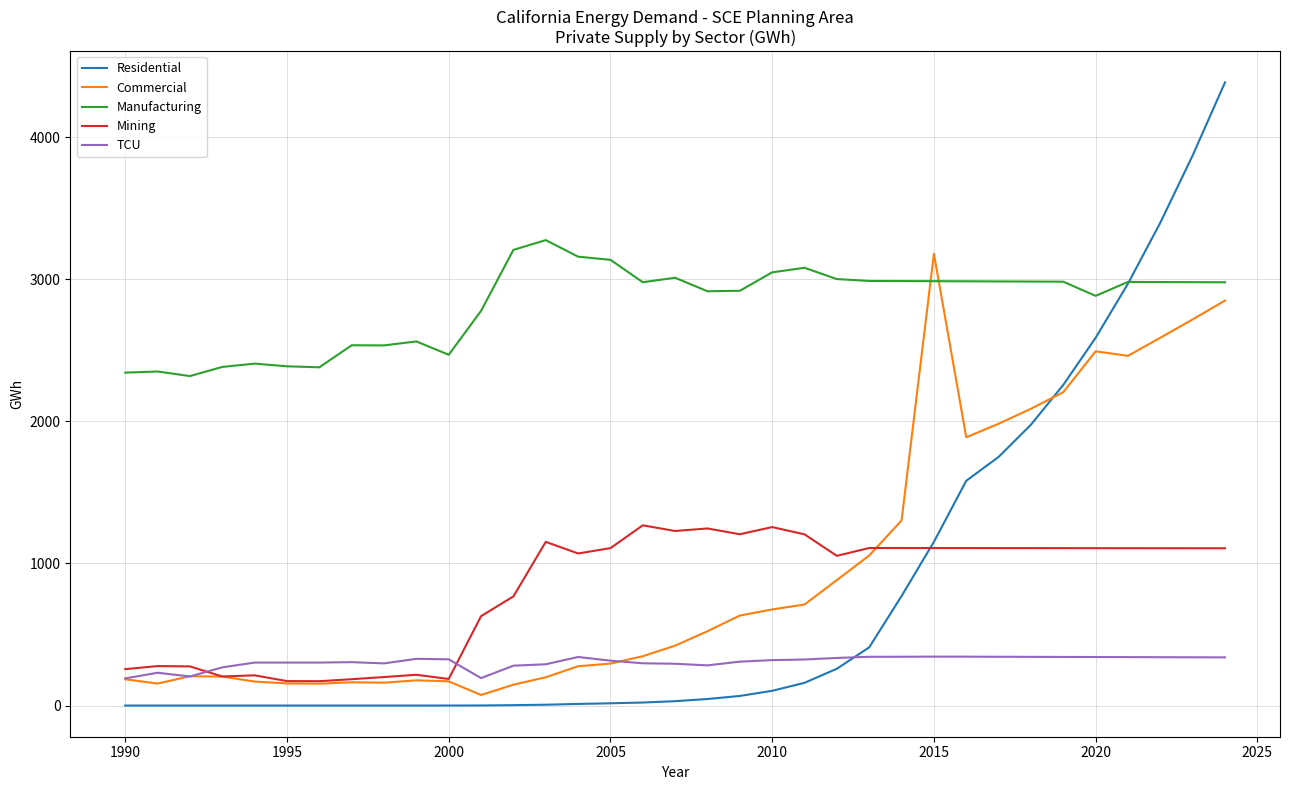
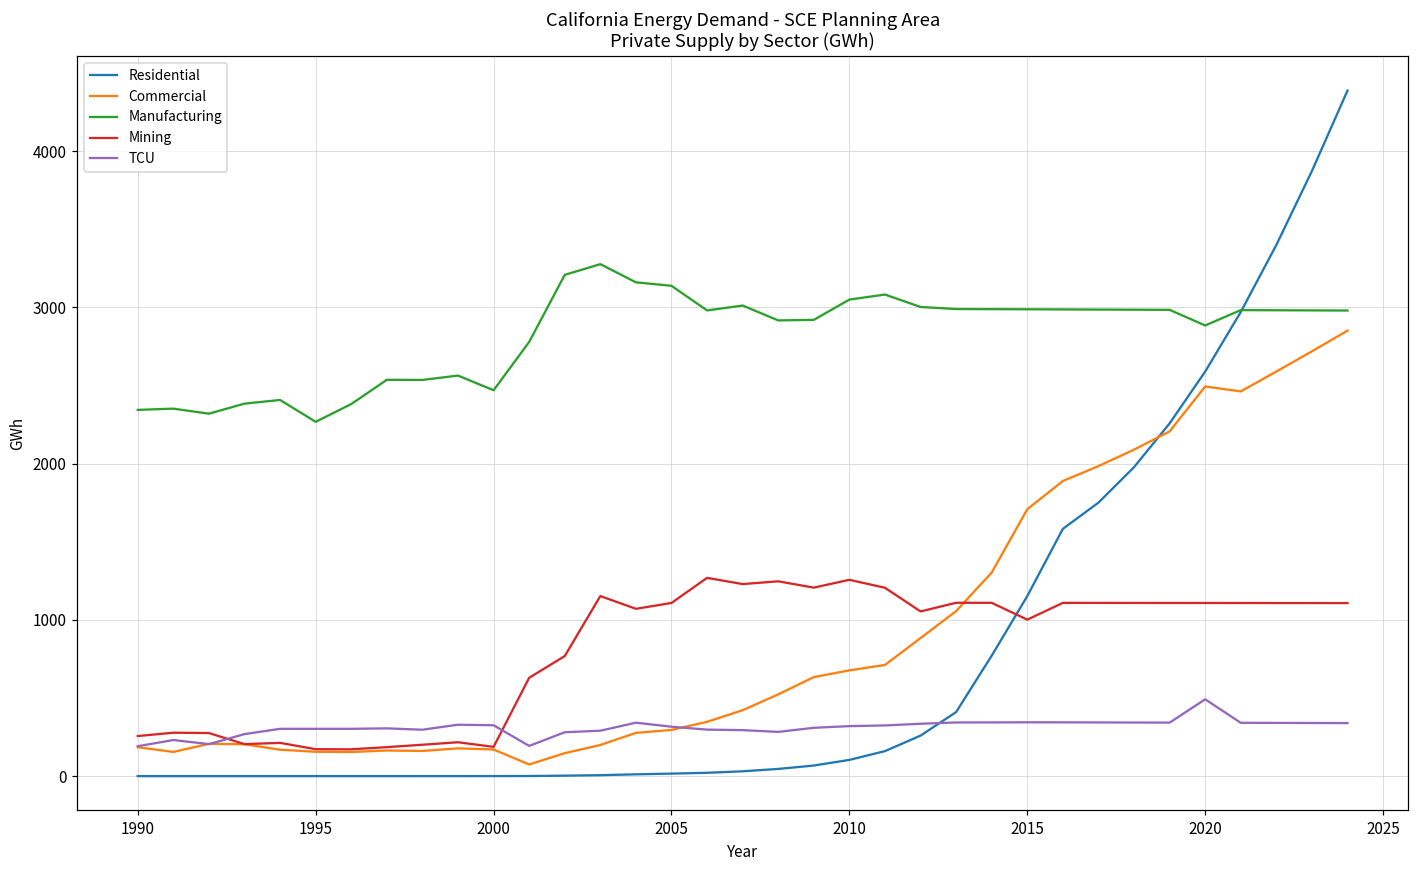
  {
    "Residential": {
      "1990": 0,
      "1995": 0,
      "2000": 0,
      "2005": 20,
      "2010": 100,
      "2015": 1150,
      "2020": 2590
    },
    "Commercial": {
      "2005": 300,
      "2010": 680,
-     "2015": 3180,
+     "2015": 1710,
      "2020": 2490
    },
    "Manufacturing": {
      "1990": 2340,
-     "1995": 2390,
+     "1995": 2270,
      "2000": 2470,
      "2005": 3140,
      "2010": 3050,
      "2015": 2990,
      "2020": 2880
    },
    "Mining": {
      "1990": 260,
      "2005": 1110,
      "2010": 1260,
-     "2015": 1110,
+     "2015": 1000,
      "2020": 1110
    },
    "TCU": {
      "1995": 300,
      "2000": 330,
      "2005": 320,
      "2010": 320,
      "2015": 340,
-     "2020": 340
+     "2020": 490
    }
  }
